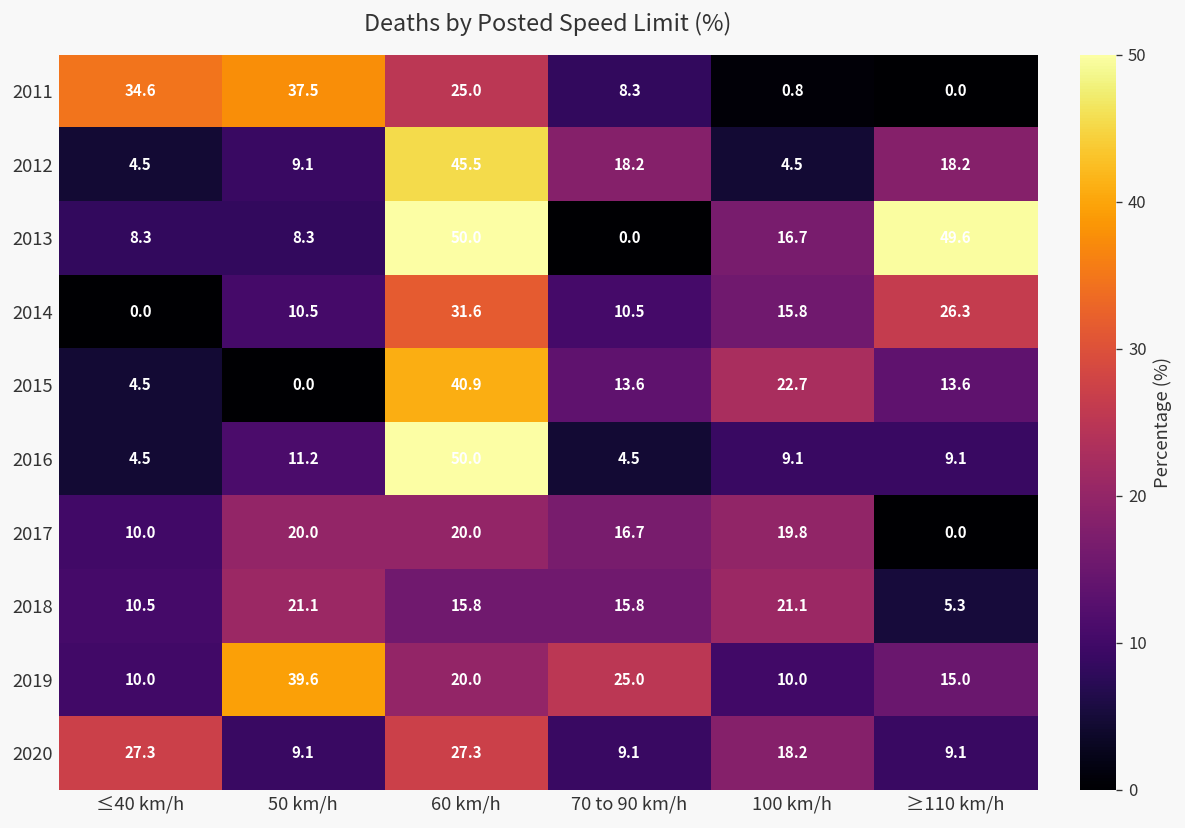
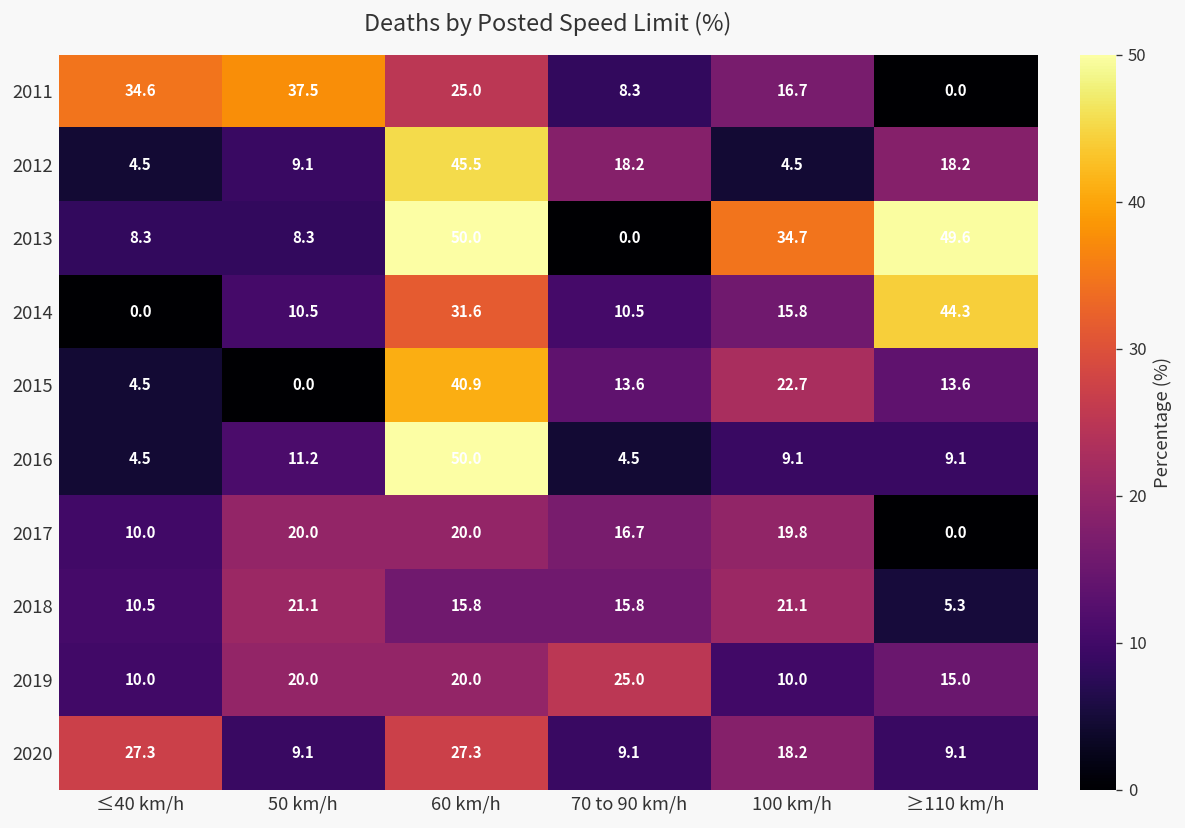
  {
    "2011": {
      "≤40 km/h": 34.6,
      "50 km/h": 37.5,
      "60 km/h": 25.0,
      "70 to 90 km/h": 8.3,
-     "100 km/h": 0.8,
+     "100 km/h": 16.7,
      "≥110 km/h": 0.0
    },
    "2012": {
      "≤40 km/h": 4.5,
      "50 km/h": 9.1,
      "60 km/h": 45.5,
      "70 to 90 km/h": 18.2,
      "100 km/h": 4.5,
      "≥110 km/h": 18.2
    },
    "2013": {
      "≤40 km/h": 8.3,
      "50 km/h": 8.3,
      "60 km/h": 50.0,
      "70 to 90 km/h": 0.0,
-     "100 km/h": 16.7,
+     "100 km/h": 34.7,
      "≥110 km/h": 49.6
    },
    "2014": {
      "≤40 km/h": 0.0,
      "50 km/h": 10.5,
      "60 km/h": 31.6,
      "70 to 90 km/h": 10.5,
      "100 km/h": 15.8,
-     "≥110 km/h": 26.3
+     "≥110 km/h": 44.3
    },
    "2015": {
      "≤40 km/h": 4.5,
      "50 km/h": 0.0,
      "60 km/h": 40.9,
      "70 to 90 km/h": 13.6,
      "100 km/h": 22.7,
      "≥110 km/h": 13.6
    },
    "2016": {
      "≤40 km/h": 4.5,
      "50 km/h": 11.2,
      "60 km/h": 50.0,
      "70 to 90 km/h": 4.5,
      "100 km/h": 9.1,
      "≥110 km/h": 9.1
    },
    "2017": {
      "≤40 km/h": 10.0,
      "50 km/h": 20.0,
      "60 km/h": 20.0,
      "70 to 90 km/h": 16.7,
      "100 km/h": 19.8,
      "≥110 km/h": 0.0
    },
    "2018": {
      "≤40 km/h": 10.5,
      "50 km/h": 21.1,
      "60 km/h": 15.8,
      "70 to 90 km/h": 15.8,
      "100 km/h": 21.1,
      "≥110 km/h": 5.3
    },
    "2019": {
      "≤40 km/h": 10.0,
-     "50 km/h": 39.6,
+     "50 km/h": 20.0,
      "60 km/h": 20.0,
      "70 to 90 km/h": 25.0,
      "100 km/h": 10.0,
      "≥110 km/h": 15.0
    },
    "2020": {
      "≤40 km/h": 27.3,
      "50 km/h": 9.1,
      "60 km/h": 27.3,
      "70 to 90 km/h": 9.1,
      "100 km/h": 18.2,
      "≥110 km/h": 9.1
    }
  }
